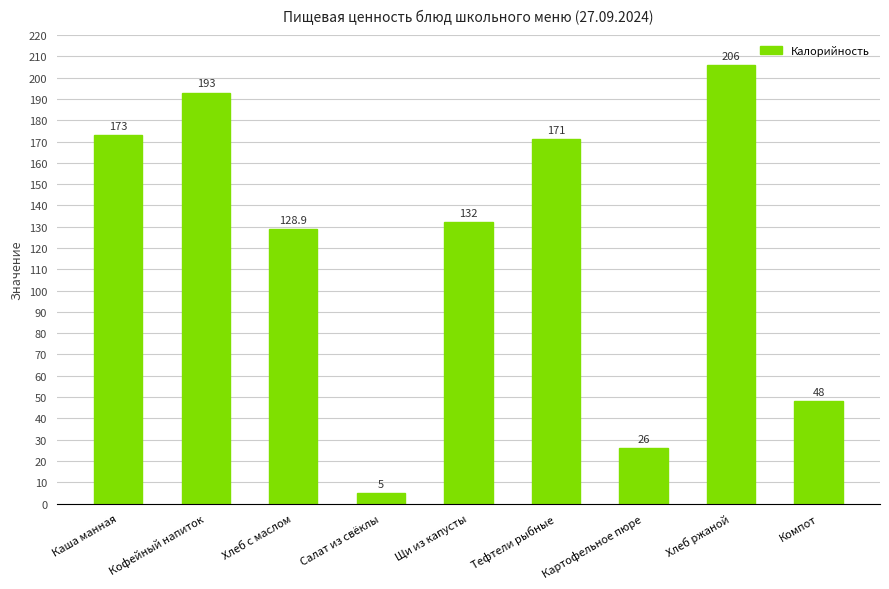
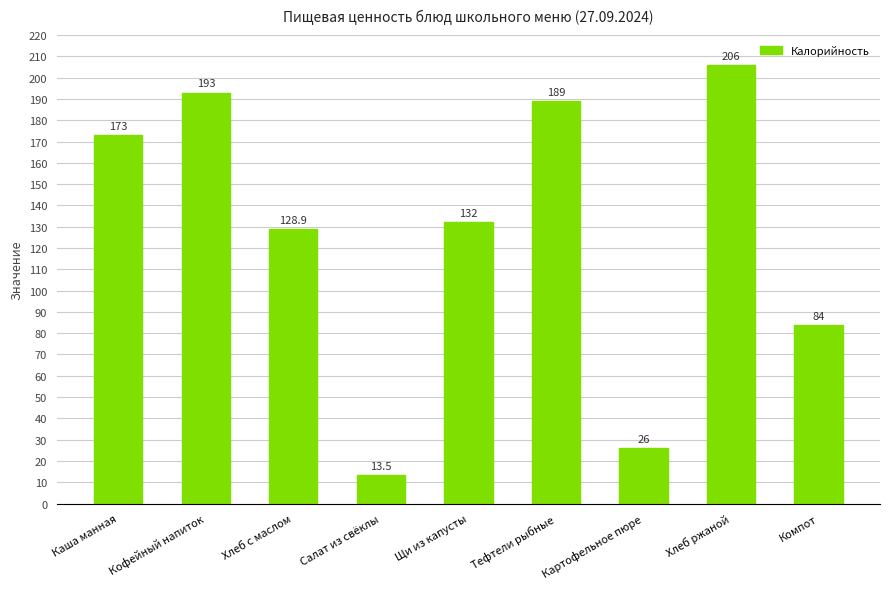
  {
    "Каша манная": 173,
    "Кофейный напиток": 193,
    "Хлеб с маслом": 128.9,
-   "Салат из свёклы": 5,
+   "Салат из свёклы": 13.5,
    "Щи из капусты": 132,
-   "Тефтели рыбные": 171,
+   "Тефтели рыбные": 189,
    "Картофельное пюре": 26,
    "Хлеб ржаной": 206,
-   "Компот": 48
+   "Компот": 84
  }
